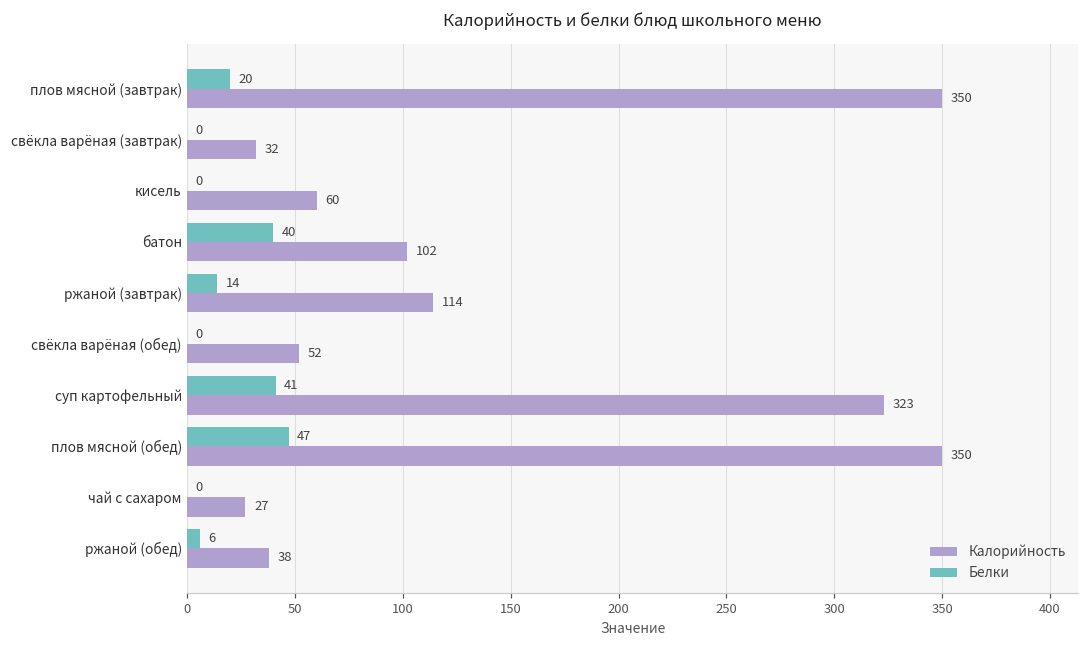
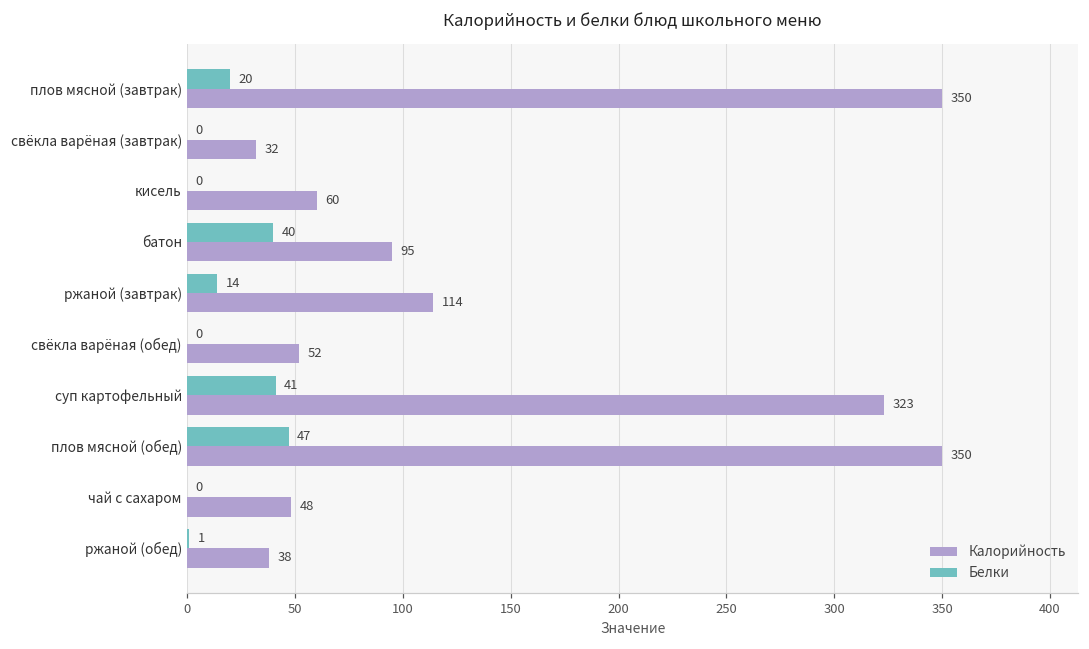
  {
    "Калорийность": {
      "плов мясной (завтрак)": 350,
      "свёкла варёная (завтрак)": 32,
      "кисель": 60,
-     "батон": 102,
+     "батон": 95,
      "ржаной (завтрак)": 114,
      "свёкла варёная (обед)": 52,
      "суп картофельный": 323,
      "плов мясной (обед)": 350,
-     "чай с сахаром": 27,
+     "чай с сахаром": 48,
      "ржаной (обед)": 38
    },
    "Белки": {
      "плов мясной (завтрак)": 20,
      "свёкла варёная (завтрак)": 0,
      "кисель": 0,
      "батон": 40,
      "ржаной (завтрак)": 14,
      "свёкла варёная (обед)": 0,
      "суп картофельный": 41,
      "плов мясной (обед)": 47,
      "чай с сахаром": 0,
-     "ржаной (обед)": 6
+     "ржаной (обед)": 1
    }
  }
